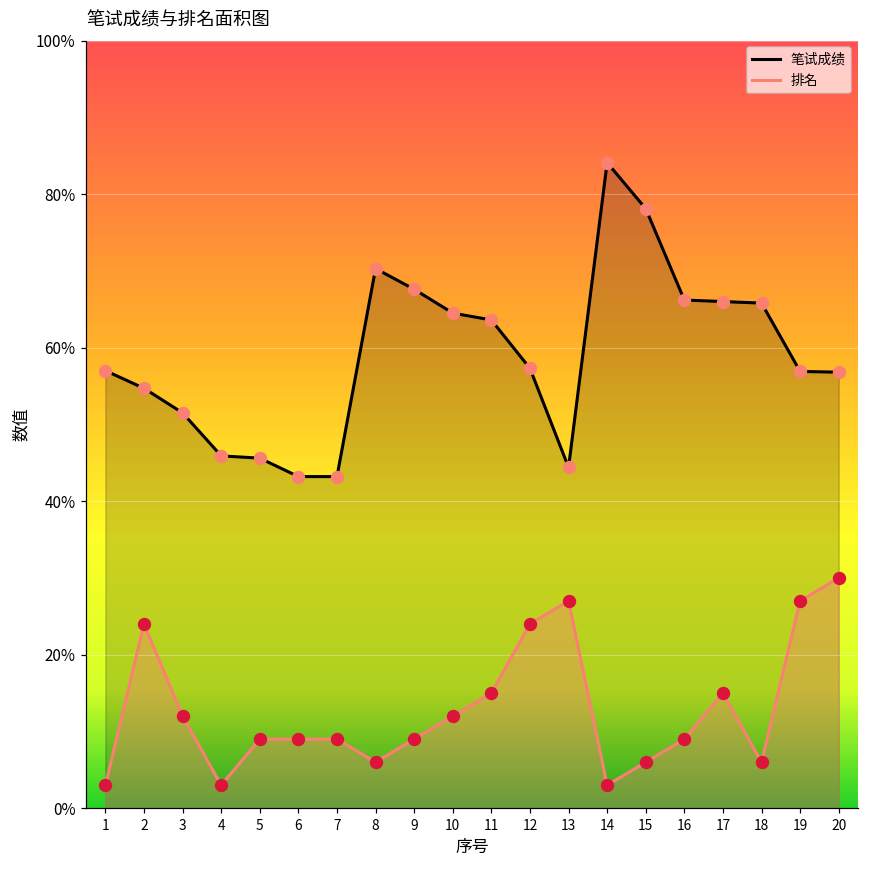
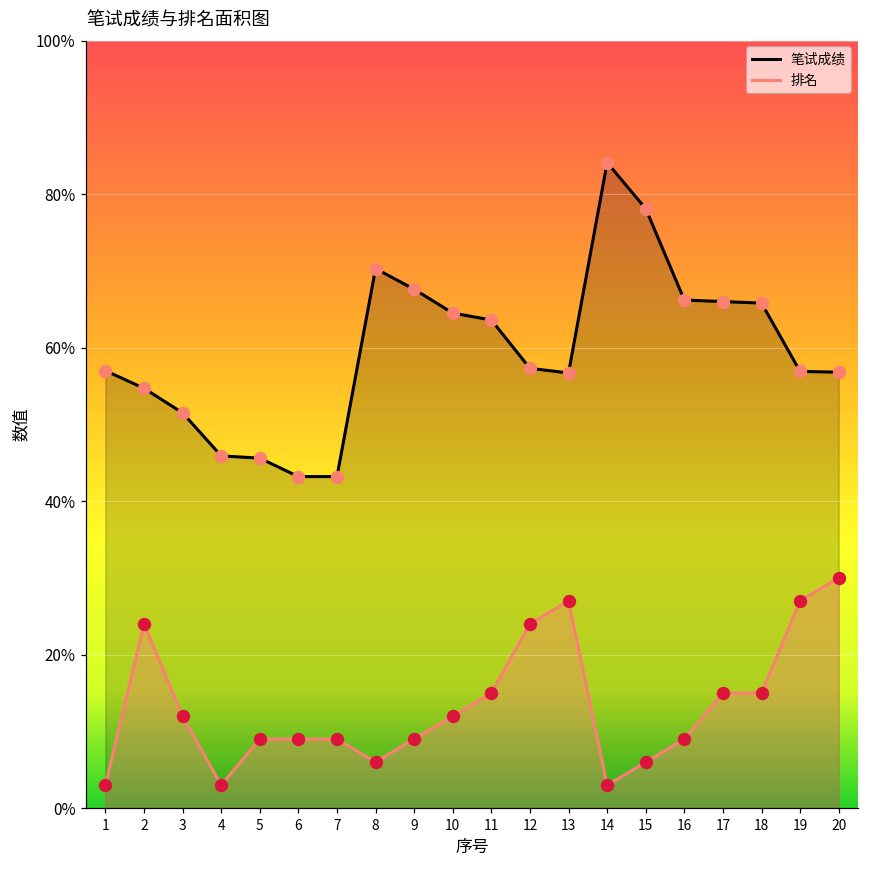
  {
    "笔试成绩": {
      "1": "57%",
      "2": "55%",
      "3": "51%",
      "4": "46%",
      "5": "46%",
      "6": "43%",
      "7": "43%",
      "8": "70%",
      "9": "68%",
      "10": "65%",
      "11": "64%",
      "12": "57%",
-     "13": "44%",
+     "13": "57%",
      "14": "84%",
      "15": "78%",
      "16": "66%",
      "17": "66%",
      "18": "66%",
      "19": "57%",
      "20": "57%"
    },
    "排名": {
      "1": "3%",
      "2": "24%",
      "3": "12%",
      "4": "3%",
      "5": "9%",
      "6": "9%",
      "7": "9%",
      "8": "6%",
      "9": "9%",
      "10": "12%",
      "11": "15%",
      "12": "24%",
      "13": "27%",
      "14": "3%",
      "15": "6%",
      "16": "9%",
      "17": "15%",
-     "18": "6%",
+     "18": "15%",
      "19": "27%",
      "20": "30%"
    }
  }
